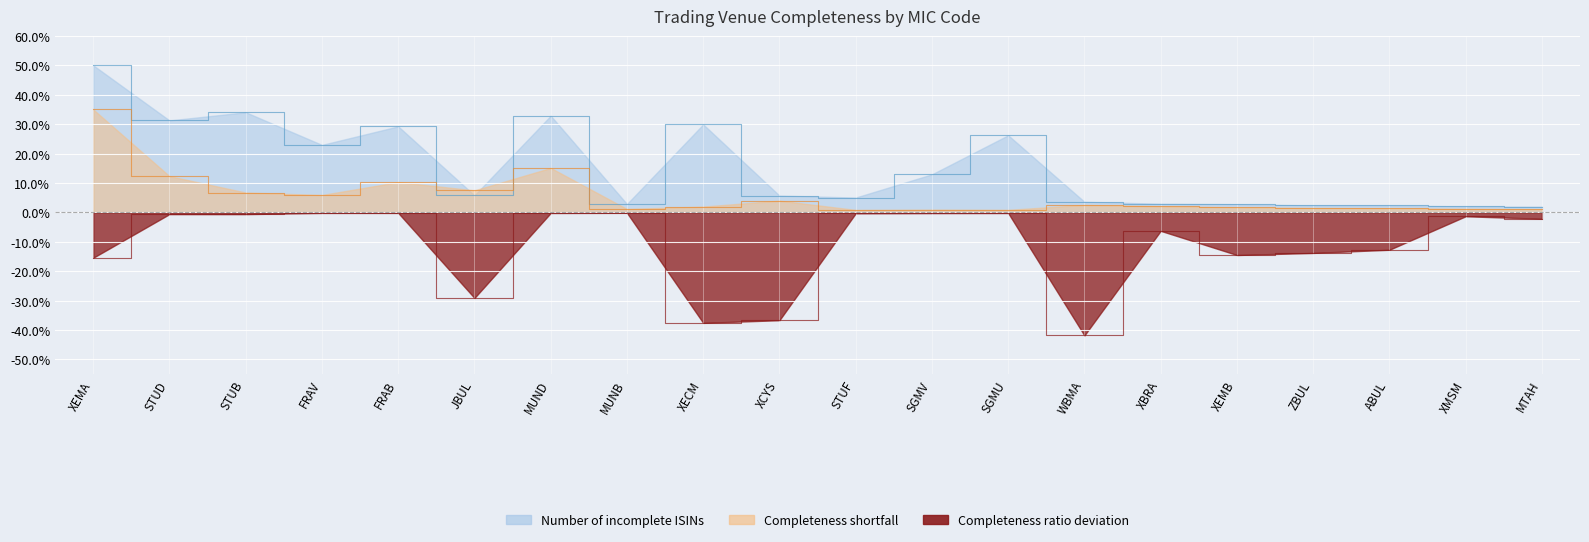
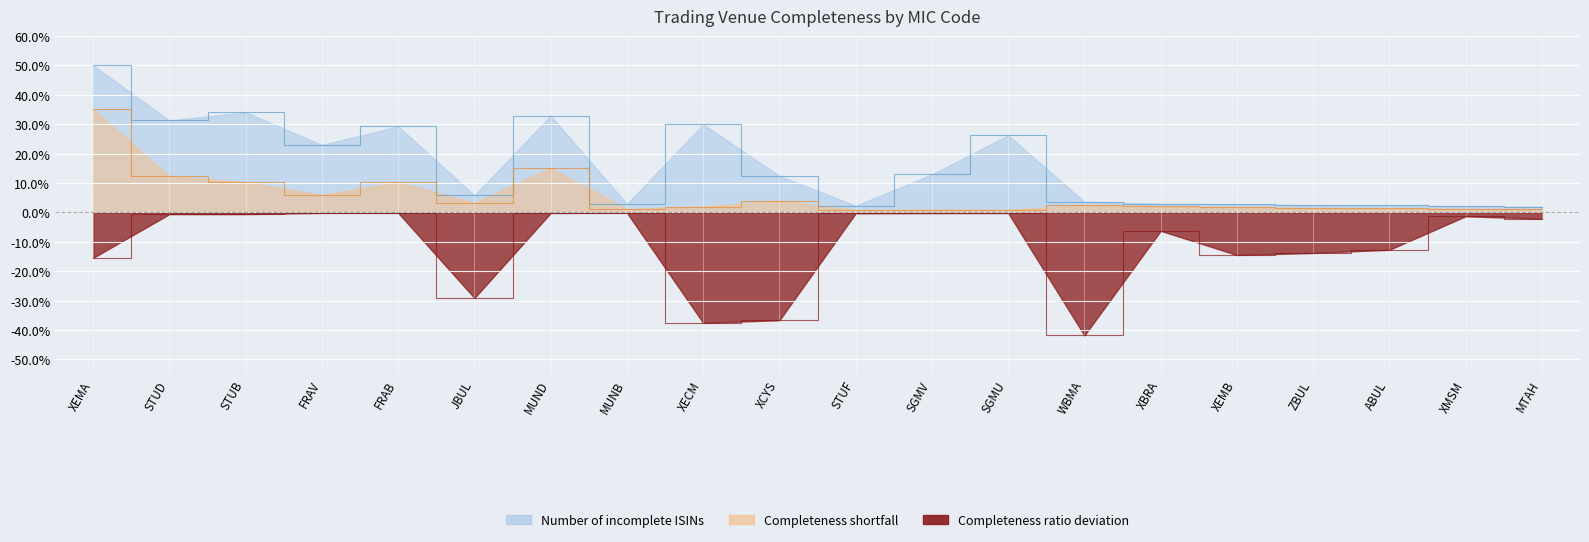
  {
    "Number of incomplete ISINs": {
      "XEMA": "50%",
      "STUD": "31%",
      "STUB": "34%",
      "FRAV": "23%",
      "FRAB": "29%",
      "JBUL": "6%",
      "MUND": "33%",
      "MUNB": "3%",
      "XECM": "30%",
-     "XCYS": "6%",
-     "STUF": "5%",
+     "XCYS": "12%",
+     "STUF": "2%",
      "SGMV": "13%",
      "SGMU": "26%",
      "WBMA": "4%",
      "XBRA": "3%",
      "XEMB": "3%",
      "ABUL": "2%"
    },
    "Completeness shortfall": {
      "XEMA": "35%",
      "STUD": "12%",
-     "STUB": "7%",
+     "STUB": "10%",
      "FRAV": "6%",
      "FRAB": "10%",
-     "JBUL": "7%",
+     "JBUL": "3%",
      "MUND": "15%",
      "MUNB": "1%",
      "XECM": "2%",
      "XCYS": "4%",
      "SGMV": "1%",
      "WBMA": "3%",
      "XBRA": "2%",
      "XEMB": "2%",
      "ABUL": "1%"
    }
  }
